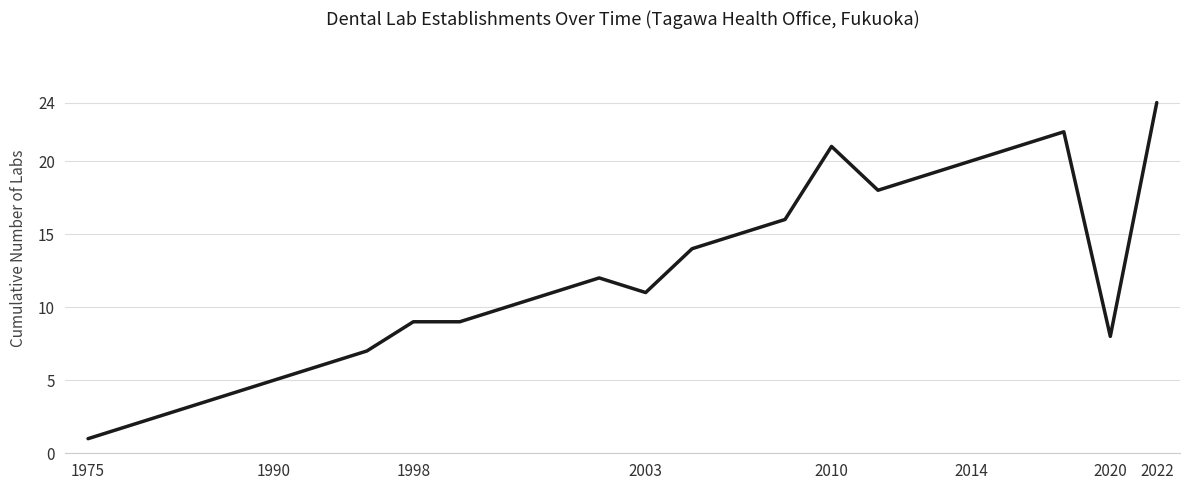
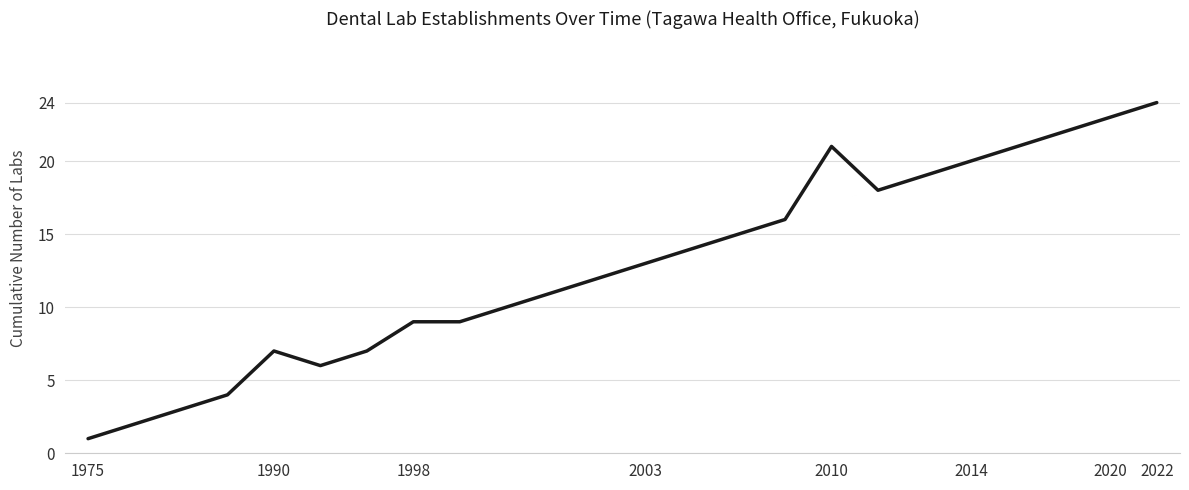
  {
    "1975": 1,
-   "1990": 5,
+   "1990": 7,
    "1998": 9,
-   "2003": 11,
+   "2003": 13,
    "2010": 21,
    "2014": 20,
-   "2020": 8,
+   "2020": 23,
    "2022": 24
  }
